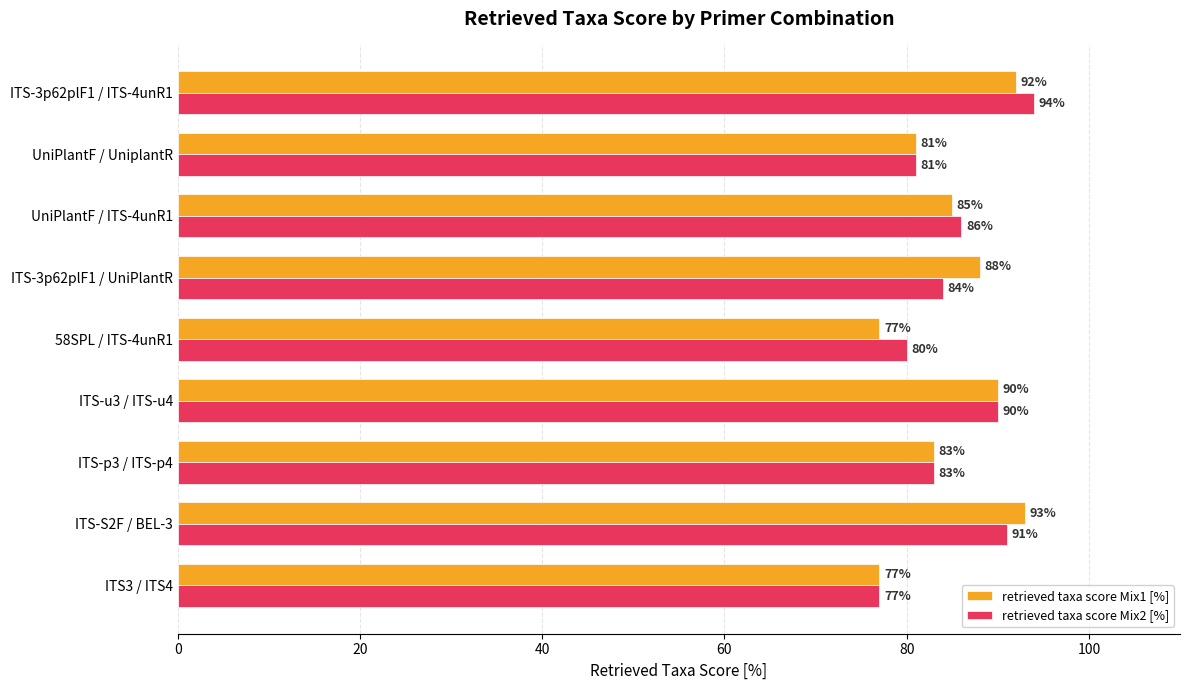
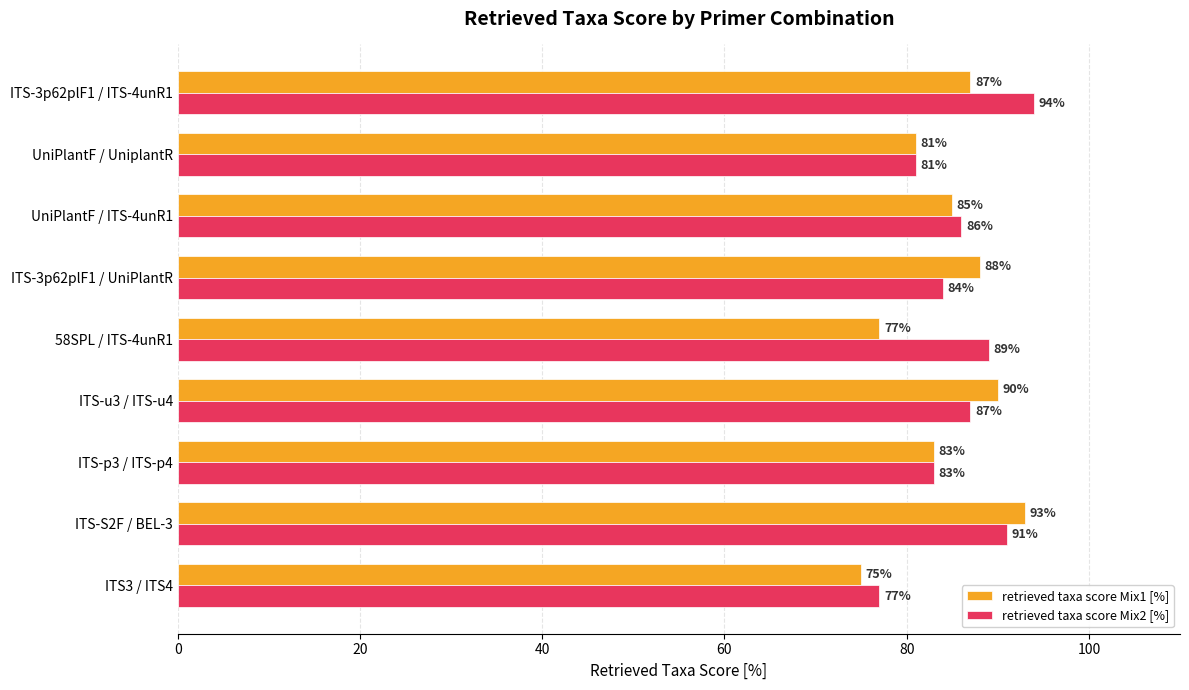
  {
    "retrieved taxa score Mix1 [%]": {
-     "ITS-3p62plF1 / ITS-4unR1": "92%",
+     "ITS-3p62plF1 / ITS-4unR1": "87%",
      "UniPlantF / UniplantR": "81%",
      "UniPlantF / ITS-4unR1": "85%",
      "ITS-3p62plF1 / UniPlantR": "88%",
      "58SPL / ITS-4unR1": "77%",
      "ITS-u3 / ITS-u4": "90%",
      "ITS-p3 / ITS-p4": "83%",
      "ITS-S2F / BEL-3": "93%",
-     "ITS3 / ITS4": "77%"
+     "ITS3 / ITS4": "75%"
    },
    "retrieved taxa score Mix2 [%]": {
      "ITS-3p62plF1 / ITS-4unR1": "94%",
      "UniPlantF / UniplantR": "81%",
      "UniPlantF / ITS-4unR1": "86%",
      "ITS-3p62plF1 / UniPlantR": "84%",
-     "58SPL / ITS-4unR1": "80%",
-     "ITS-u3 / ITS-u4": "90%",
+     "58SPL / ITS-4unR1": "89%",
+     "ITS-u3 / ITS-u4": "87%",
      "ITS-p3 / ITS-p4": "83%",
      "ITS-S2F / BEL-3": "91%",
      "ITS3 / ITS4": "77%"
    }
  }
